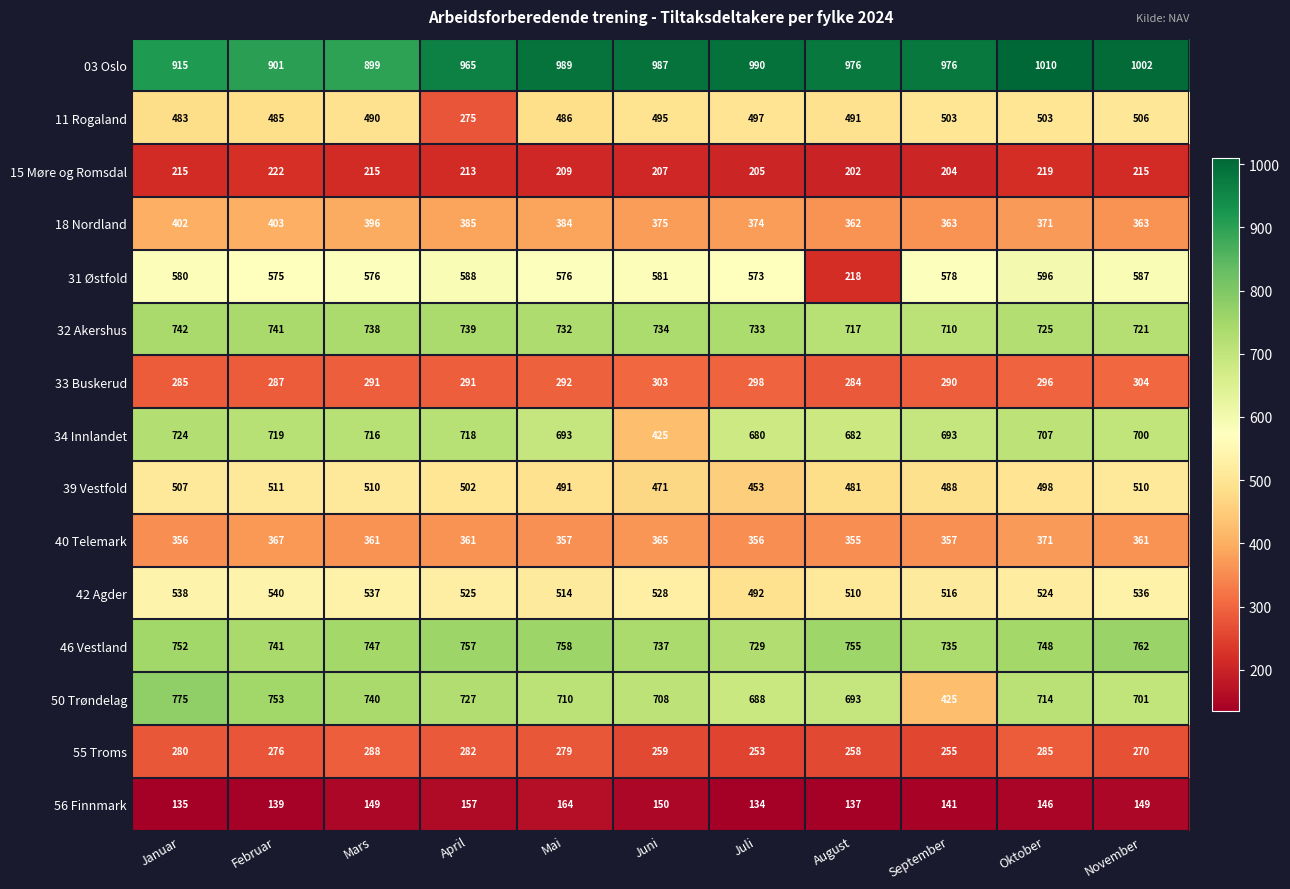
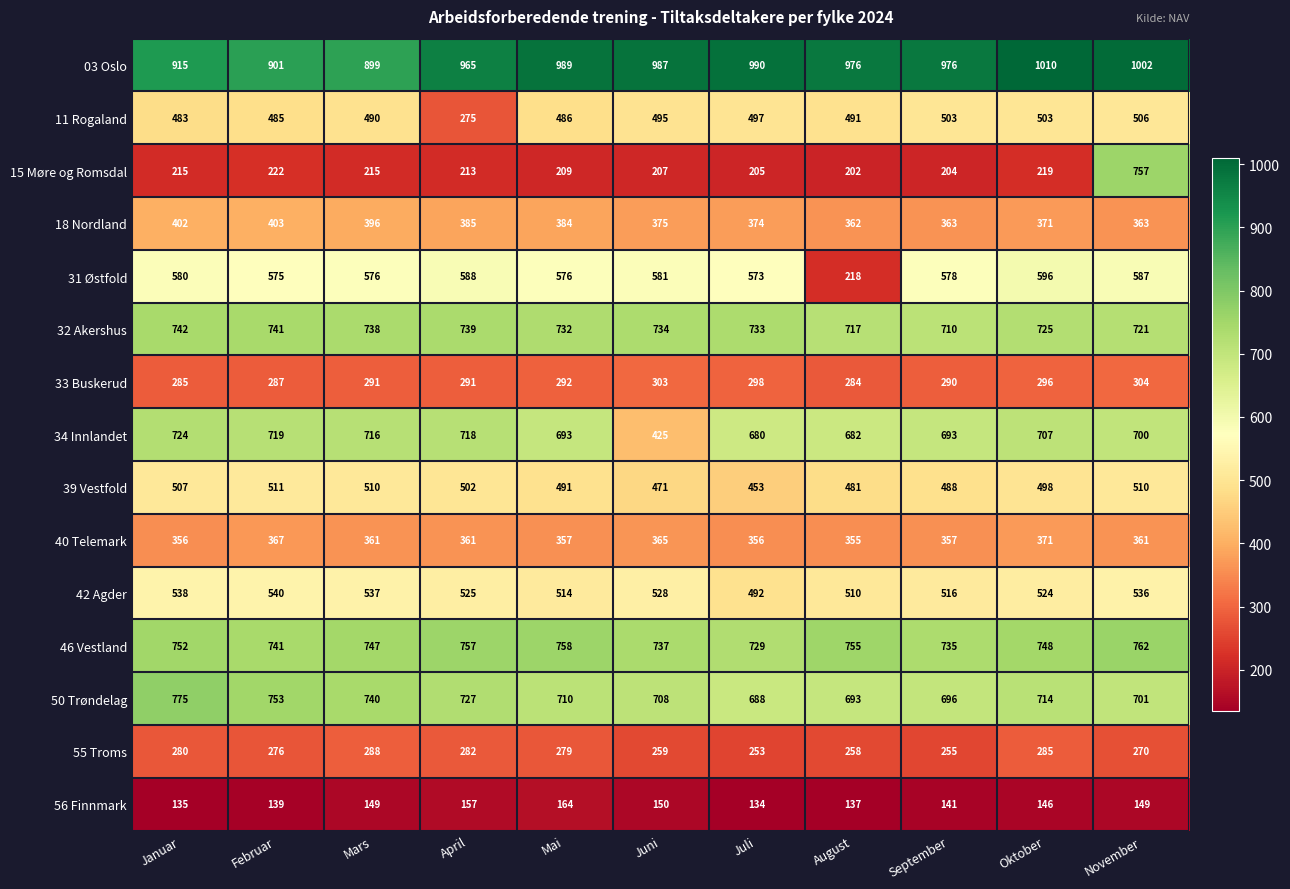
  {
    "03 Oslo": {
      "Januar": 915,
      "Februar": 901,
      "Mars": 899,
      "April": 965,
      "Mai": 989,
      "Juni": 987,
      "Juli": 990,
      "August": 976,
      "September": 976,
      "Oktober": 1010,
      "November": 1002
    },
    "11 Rogaland": {
      "Januar": 483,
      "Februar": 485,
      "Mars": 490,
      "April": 275,
      "Mai": 486,
      "Juni": 495,
      "Juli": 497,
      "August": 491,
      "September": 503,
      "Oktober": 503,
      "November": 506
    },
    "15 Møre og Romsdal": {
      "Januar": 215,
      "Februar": 222,
      "Mars": 215,
      "April": 213,
      "Mai": 209,
      "Juni": 207,
      "Juli": 205,
      "August": 202,
      "September": 204,
      "Oktober": 219,
-     "November": 215
+     "November": 757
    },
    "18 Nordland": {
      "Januar": 402,
      "Februar": 403,
      "Mars": 396,
      "April": 385,
      "Mai": 384,
      "Juni": 375,
      "Juli": 374,
      "August": 362,
      "September": 363,
      "Oktober": 371,
      "November": 363
    },
    "31 Østfold": {
      "Januar": 580,
      "Februar": 575,
      "Mars": 576,
      "April": 588,
      "Mai": 576,
      "Juni": 581,
      "Juli": 573,
      "August": 218,
      "September": 578,
      "Oktober": 596,
      "November": 587
    },
    "32 Akershus": {
      "Januar": 742,
      "Februar": 741,
      "Mars": 738,
      "April": 739,
      "Mai": 732,
      "Juni": 734,
      "Juli": 733,
      "August": 717,
      "September": 710,
      "Oktober": 725,
      "November": 721
    },
    "33 Buskerud": {
      "Januar": 285,
      "Februar": 287,
      "Mars": 291,
      "April": 291,
      "Mai": 292,
      "Juni": 303,
      "Juli": 298,
      "August": 284,
      "September": 290,
      "Oktober": 296,
      "November": 304
    },
    "34 Innlandet": {
      "Januar": 724,
      "Februar": 719,
      "Mars": 716,
      "April": 718,
      "Mai": 693,
      "Juni": 425,
      "Juli": 680,
      "August": 682,
      "September": 693,
      "Oktober": 707,
      "November": 700
    },
    "39 Vestfold": {
      "Januar": 507,
      "Februar": 511,
      "Mars": 510,
      "April": 502,
      "Mai": 491,
      "Juni": 471,
      "Juli": 453,
      "August": 481,
      "September": 488,
      "Oktober": 498,
      "November": 510
    },
    "40 Telemark": {
      "Januar": 356,
      "Februar": 367,
      "Mars": 361,
      "April": 361,
      "Mai": 357,
      "Juni": 365,
      "Juli": 356,
      "August": 355,
      "September": 357,
      "Oktober": 371,
      "November": 361
    },
    "42 Agder": {
      "Januar": 538,
      "Februar": 540,
      "Mars": 537,
      "April": 525,
      "Mai": 514,
      "Juni": 528,
      "Juli": 492,
      "August": 510,
      "September": 516,
      "Oktober": 524,
      "November": 536
    },
    "46 Vestland": {
      "Januar": 752,
      "Februar": 741,
      "Mars": 747,
      "April": 757,
      "Mai": 758,
      "Juni": 737,
      "Juli": 729,
      "August": 755,
      "September": 735,
      "Oktober": 748,
      "November": 762
    },
    "50 Trøndelag": {
      "Januar": 775,
      "Februar": 753,
      "Mars": 740,
      "April": 727,
      "Mai": 710,
      "Juni": 708,
      "Juli": 688,
      "August": 693,
-     "September": 425,
+     "September": 696,
      "Oktober": 714,
      "November": 701
    },
    "55 Troms": {
      "Januar": 280,
      "Februar": 276,
      "Mars": 288,
      "April": 282,
      "Mai": 279,
      "Juni": 259,
      "Juli": 253,
      "August": 258,
      "September": 255,
      "Oktober": 285,
      "November": 270
    },
    "56 Finnmark": {
      "Januar": 135,
      "Februar": 139,
      "Mars": 149,
      "April": 157,
      "Mai": 164,
      "Juni": 150,
      "Juli": 134,
      "August": 137,
      "September": 141,
      "Oktober": 146,
      "November": 149
    }
  }
